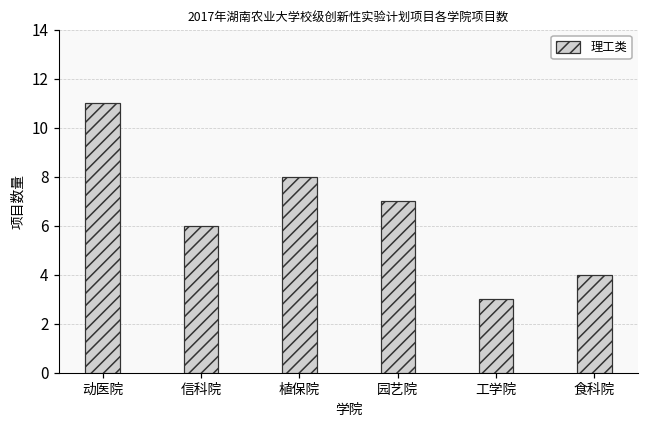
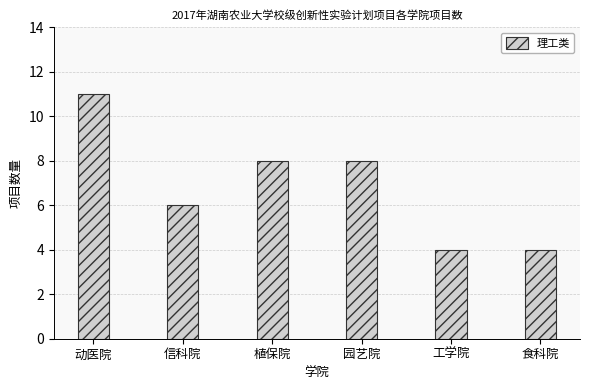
  {
    "动医院": 11,
    "信科院": 6,
    "植保院": 8,
-   "园艺院": 7,
-   "工学院": 3,
+   "园艺院": 8,
+   "工学院": 4,
    "食科院": 4
  }
